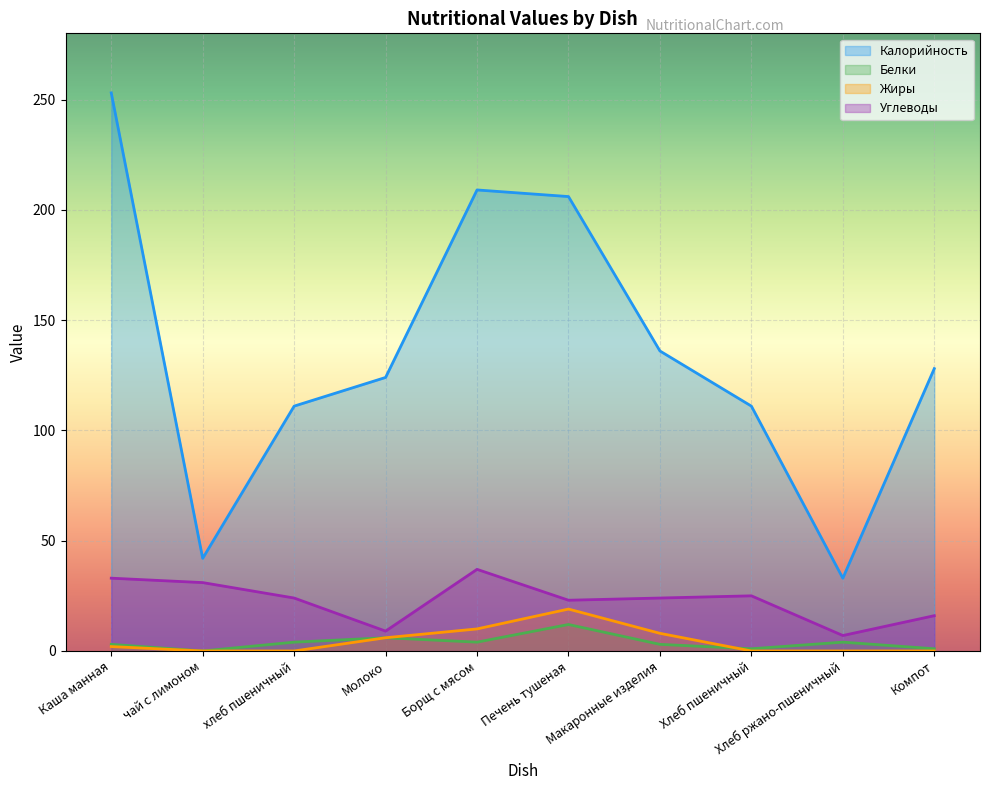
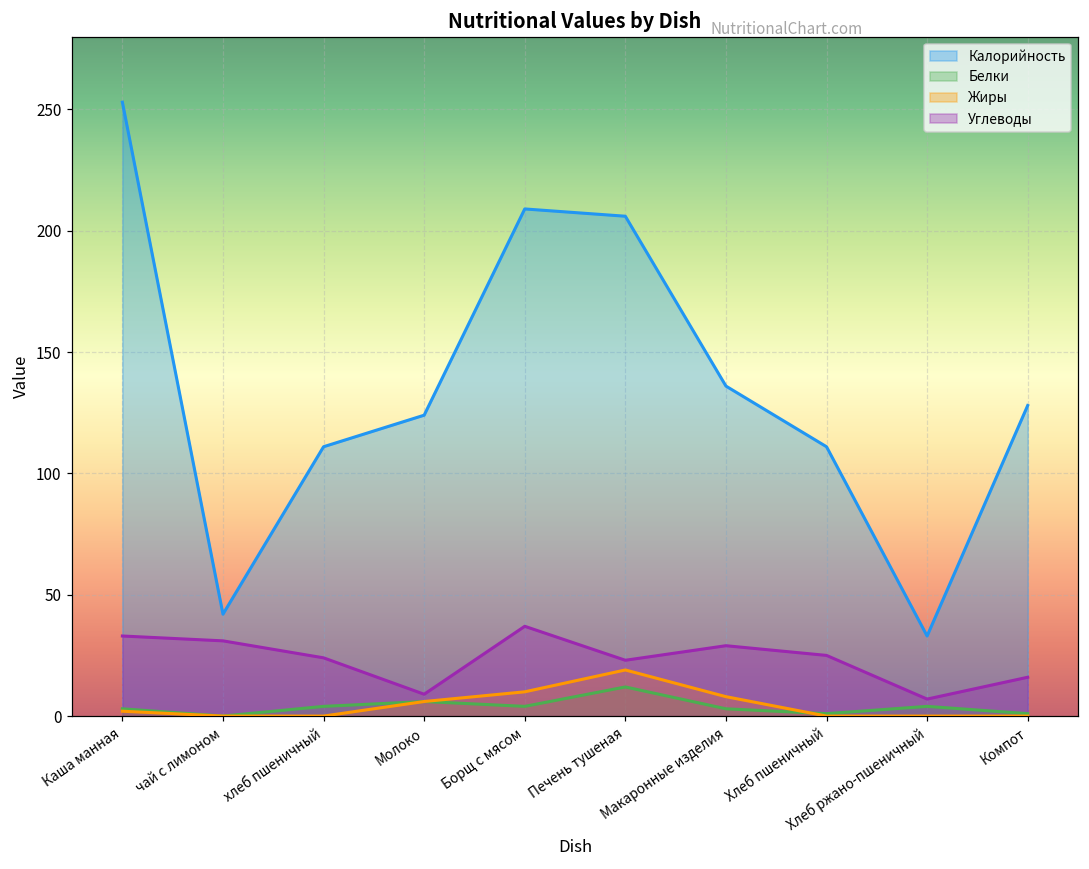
  {
    "Калорийность": {
      "Каша манная": 253,
      "чай с лимоном": 42,
      "хлеб пшеничный": 111,
      "Молоко": 124,
      "Борщ с мясом": 209,
      "Печень тушеная": 206,
      "Макаронные изделия": 136,
      "Хлеб пшеничный": 111,
      "Хлеб ржано-пшеничный": 33,
      "Компот": 128
    },
    "Белки": {
      "хлеб пшеничный": 4,
      "Борщ с мясом": 4,
      "Печень тушеная": 12,
      "Макаронные изделия": 3,
      "Хлеб ржано-пшеничный": 4
    },
    "Жиры": {
      "хлеб пшеничный": 0,
      "Борщ с мясом": 10,
      "Печень тушеная": 19,
      "Макаронные изделия": 8,
      "Хлеб ржано-пшеничный": 0
    },
    "Углеводы": {
      "Каша манная": 33,
      "чай с лимоном": 31,
      "хлеб пшеничный": 24,
      "Молоко": 9,
      "Борщ с мясом": 37,
      "Печень тушеная": 23,
-     "Макаронные изделия": 24,
+     "Макаронные изделия": 29,
      "Хлеб пшеничный": 25,
      "Хлеб ржано-пшеничный": 7,
      "Компот": 16
    }
  }
